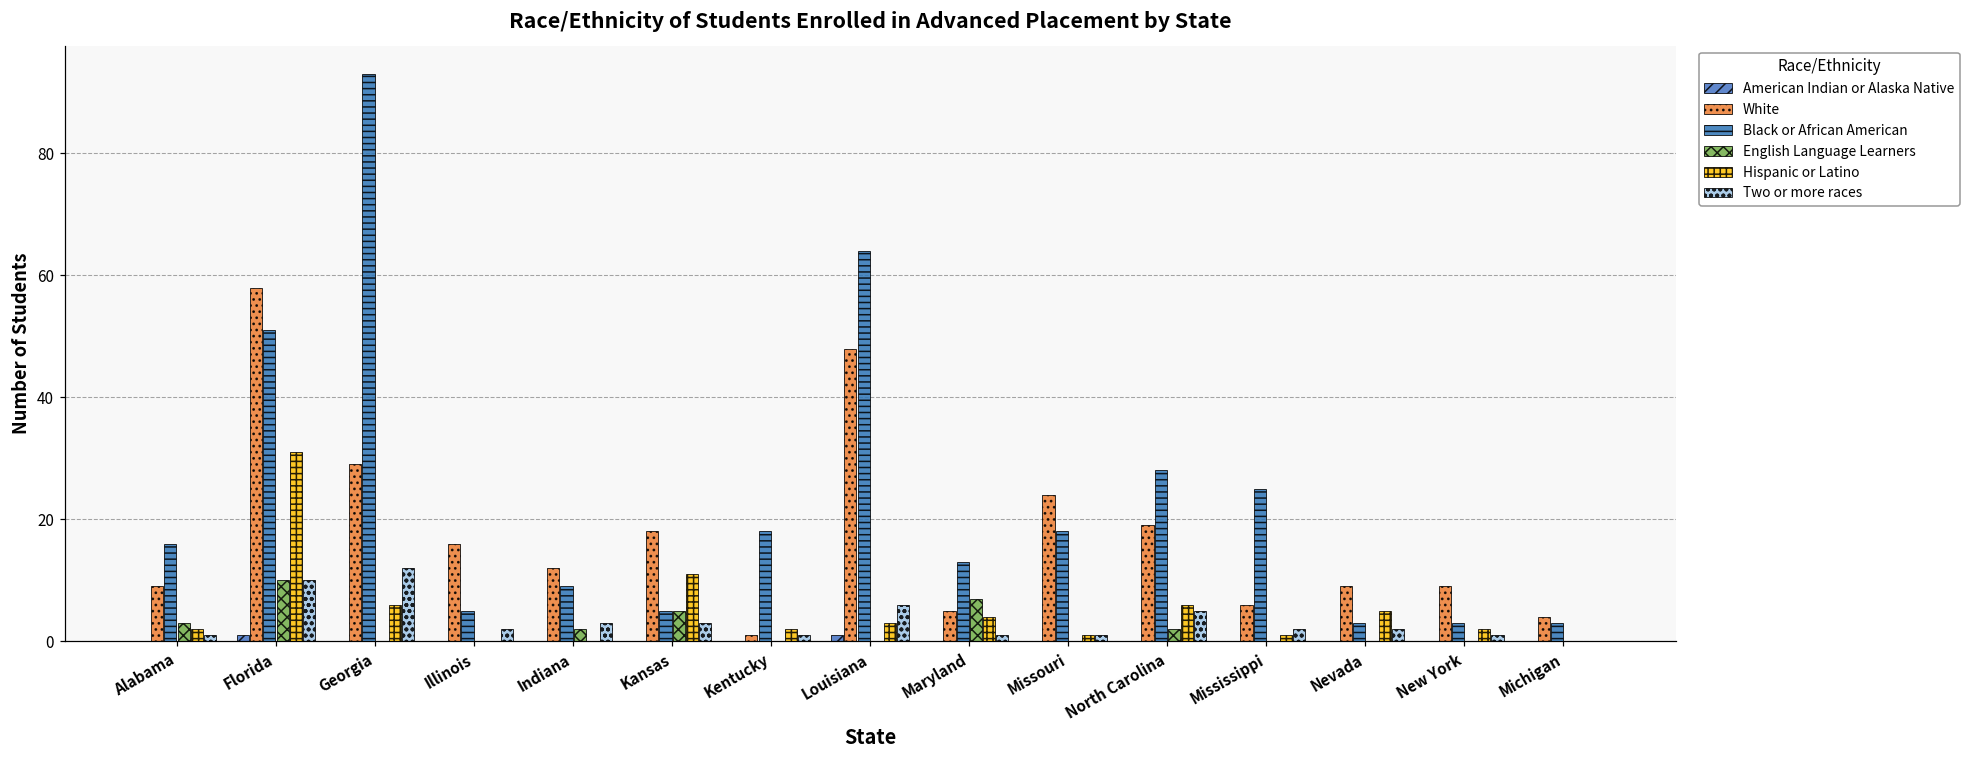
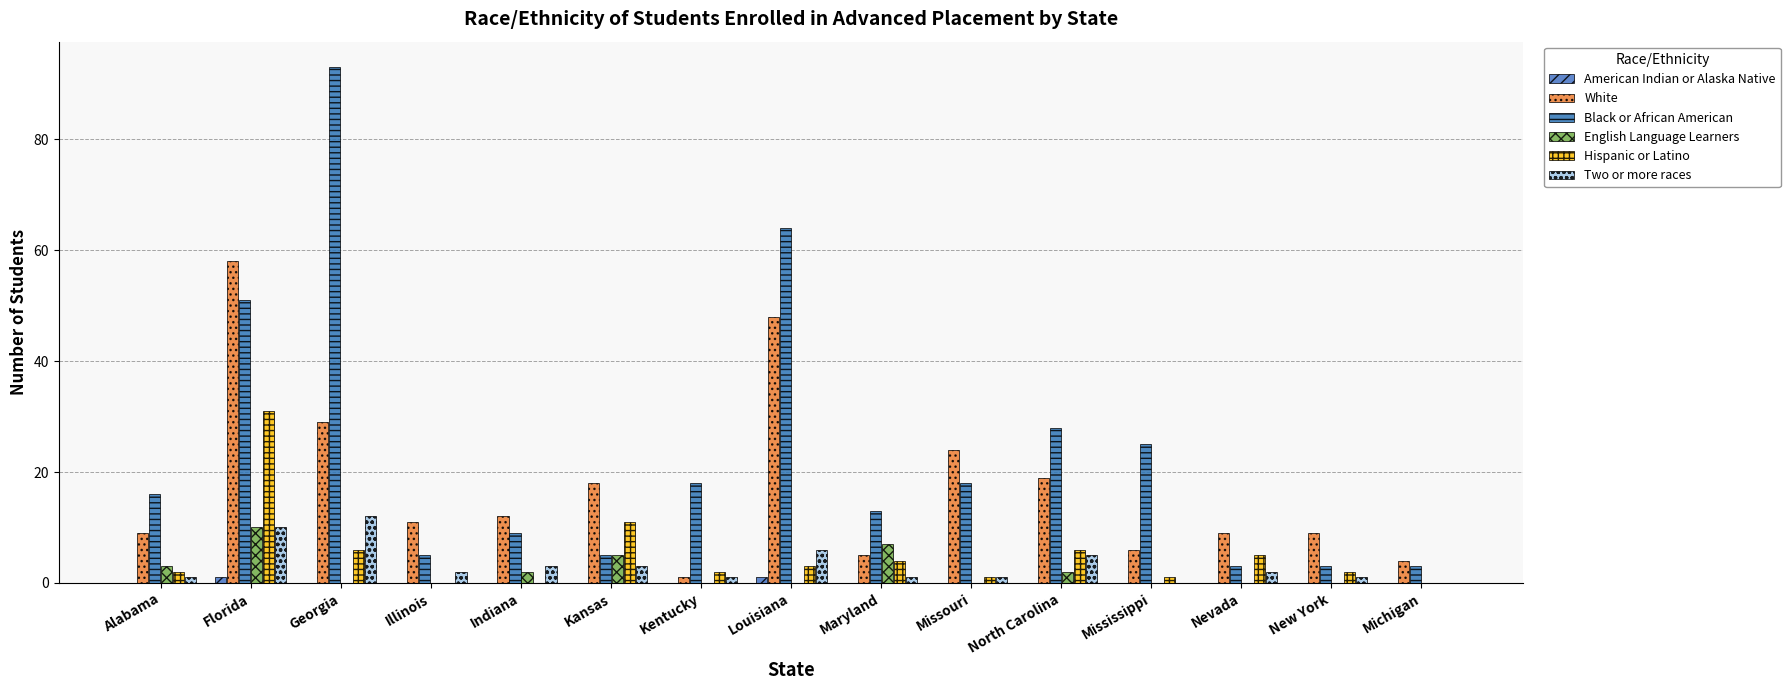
  {
    "White": {
      "Alabama": 9,
      "Florida": 58,
      "Georgia": 29,
-     "Illinois": 16,
+     "Illinois": 11,
      "Indiana": 12,
      "Kansas": 18,
      "Kentucky": 1,
      "Louisiana": 48,
      "Maryland": 5,
      "Missouri": 24,
      "North Carolina": 19,
      "Mississippi": 6,
      "Nevada": 9,
      "New York": 9,
      "Michigan": 4
    },
    "English Language Learners": {
      "Alabama": 3,
      "Florida": 10,
      "Georgia": 0,
      "Illinois": 0,
      "Indiana": 2,
      "Kansas": 5,
      "Kentucky": 0,
      "Louisiana": 0,
      "Maryland": 7,
      "Missouri": 0,
      "North Carolina": 2,
      "Mississippi": 0,
      "Nevada": 0,
      "New York": 0,
      "Michigan": 0
    },
    "Hispanic or Latino": {
      "Alabama": 2,
      "Florida": 31,
      "Georgia": 6,
      "Illinois": 0,
      "Indiana": 0,
      "Kansas": 11,
      "Kentucky": 2,
      "Louisiana": 3,
      "Maryland": 4,
      "Missouri": 1,
      "North Carolina": 6,
      "Mississippi": 1,
      "Nevada": 5,
      "New York": 2,
      "Michigan": 0
    },
    "Two or more races": {
      "Alabama": 1,
      "Florida": 10,
      "Georgia": 12,
      "Illinois": 2,
      "Indiana": 3,
      "Kansas": 3,
      "Kentucky": 1,
      "Louisiana": 6,
      "Maryland": 1,
      "Missouri": 1,
      "North Carolina": 5,
-     "Mississippi": 2,
+     "Mississippi": 0,
      "Nevada": 2,
      "New York": 1,
      "Michigan": 0
    }
  }
